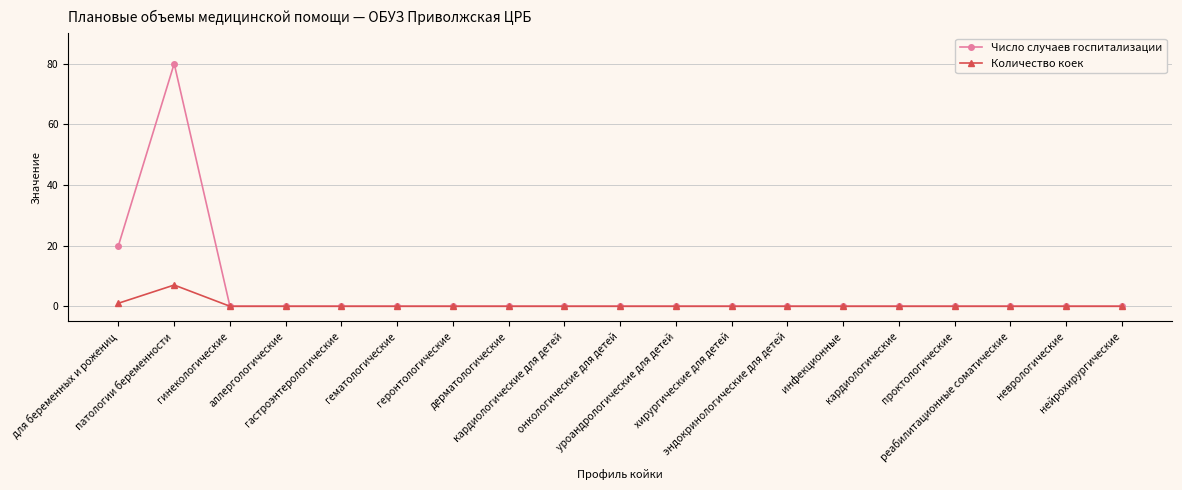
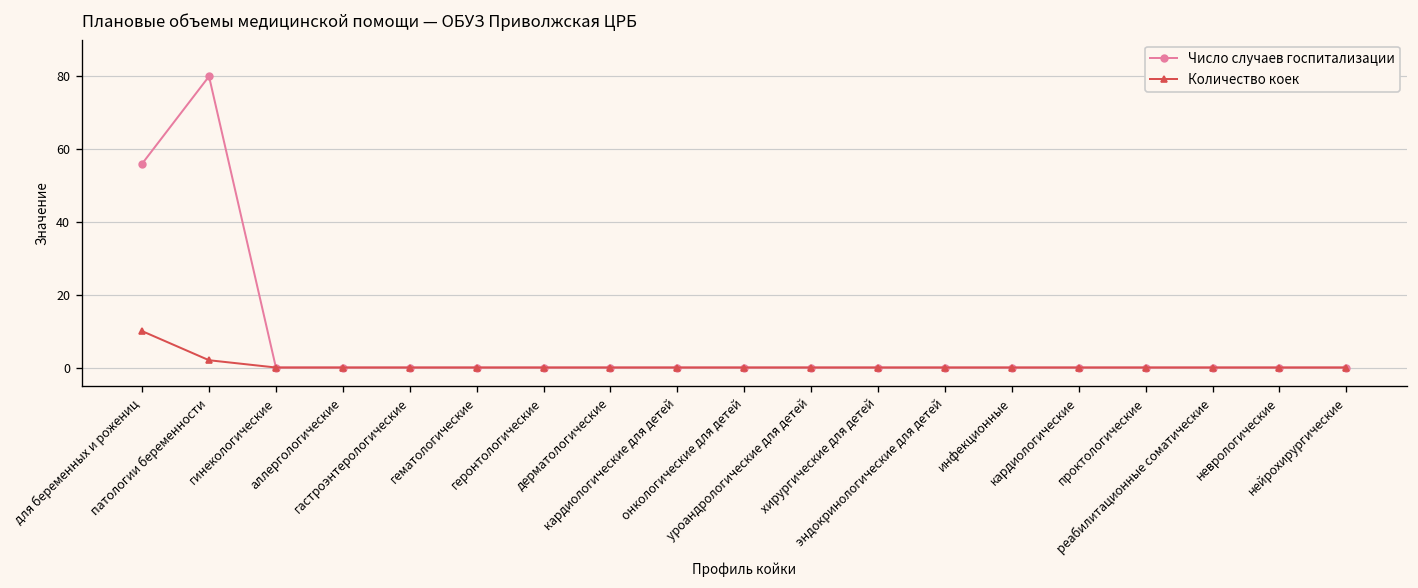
  {
    "Число случаев госпитализации": {
-     "для беременных и рожениц": 20,
+     "для беременных и рожениц": 56,
      "патологии беременности": 80
    },
    "Количество коек": {
-     "для беременных и рожениц": 1,
-     "патологии беременности": 7
+     "для беременных и рожениц": 10,
+     "патологии беременности": 2
    }
  }
